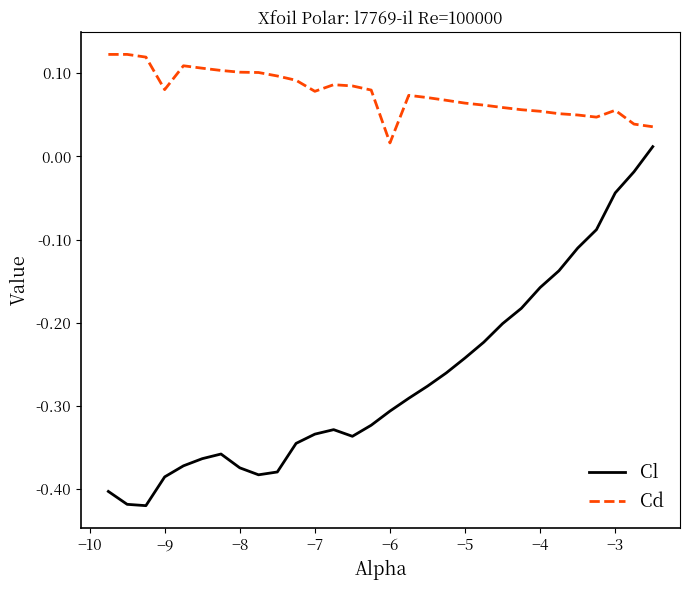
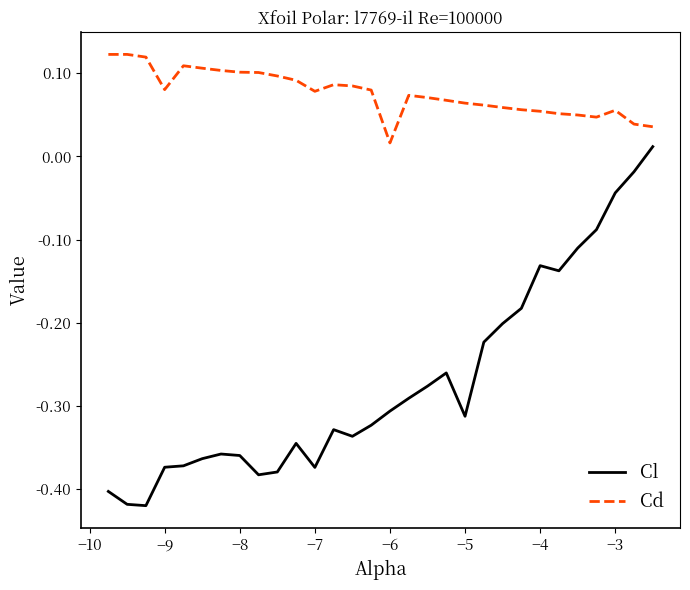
  {
    "Cl": {
-     "−9": -0.39,
-     "−8": -0.37,
-     "−7": -0.33,
+     "−9": -0.37,
+     "−8": -0.36,
+     "−7": -0.37,
      "−6": -0.31,
-     "−5": -0.24,
-     "−4": -0.16,
+     "−5": -0.31,
+     "−4": -0.13,
      "−3": -0.04
    },
    "Cd": {
      "−9": 0.08,
      "−8": 0.10,
      "−7": 0.08,
      "−6": 0.02,
      "−5": 0.06,
      "−4": 0.05,
      "−3": 0.06
    }
  }
